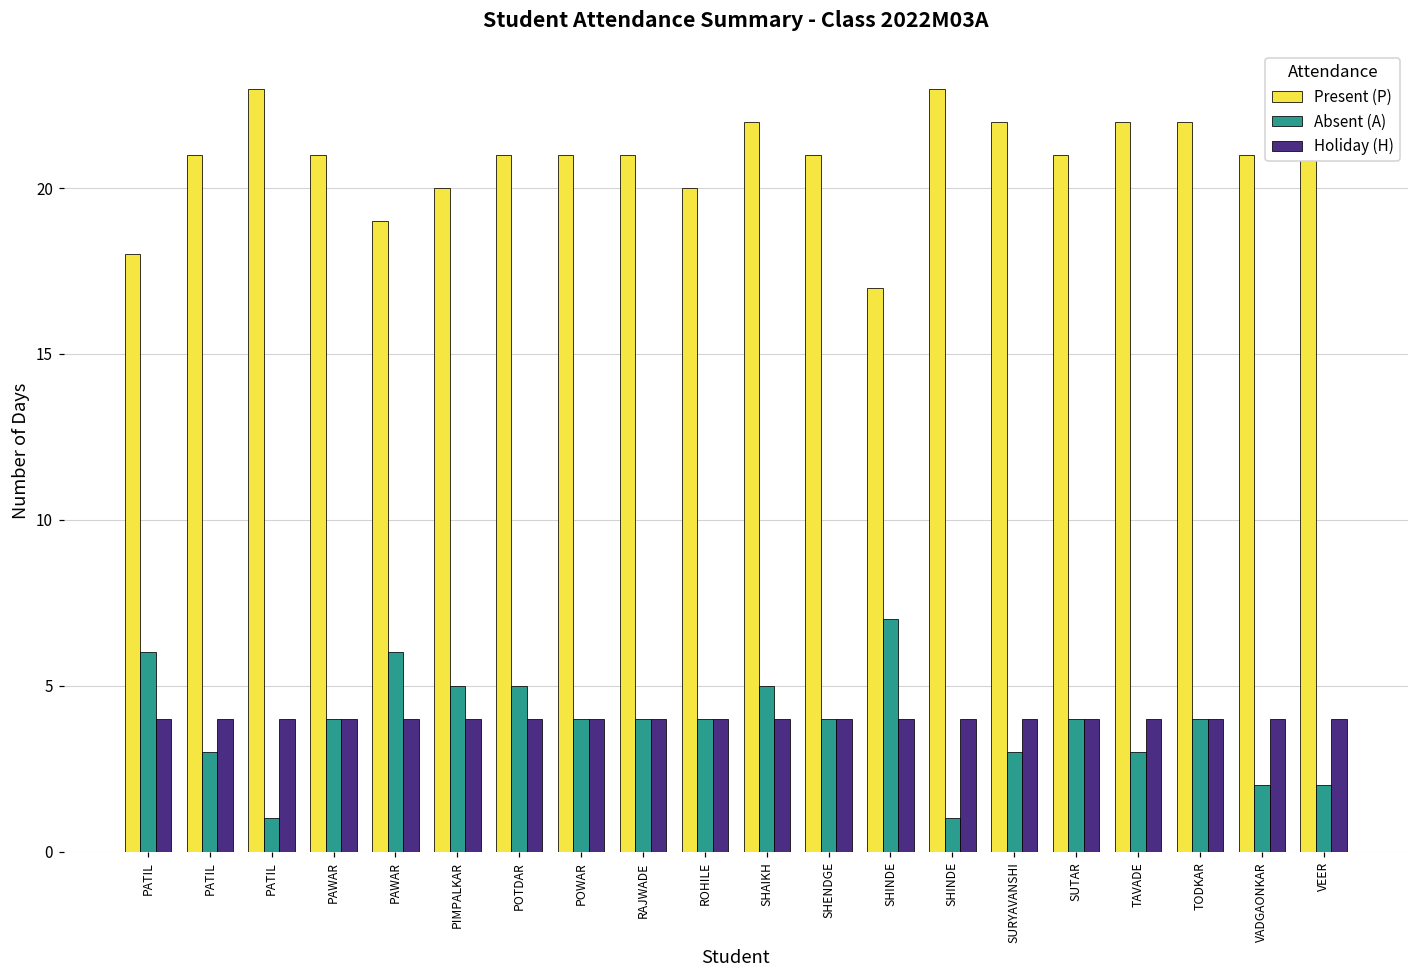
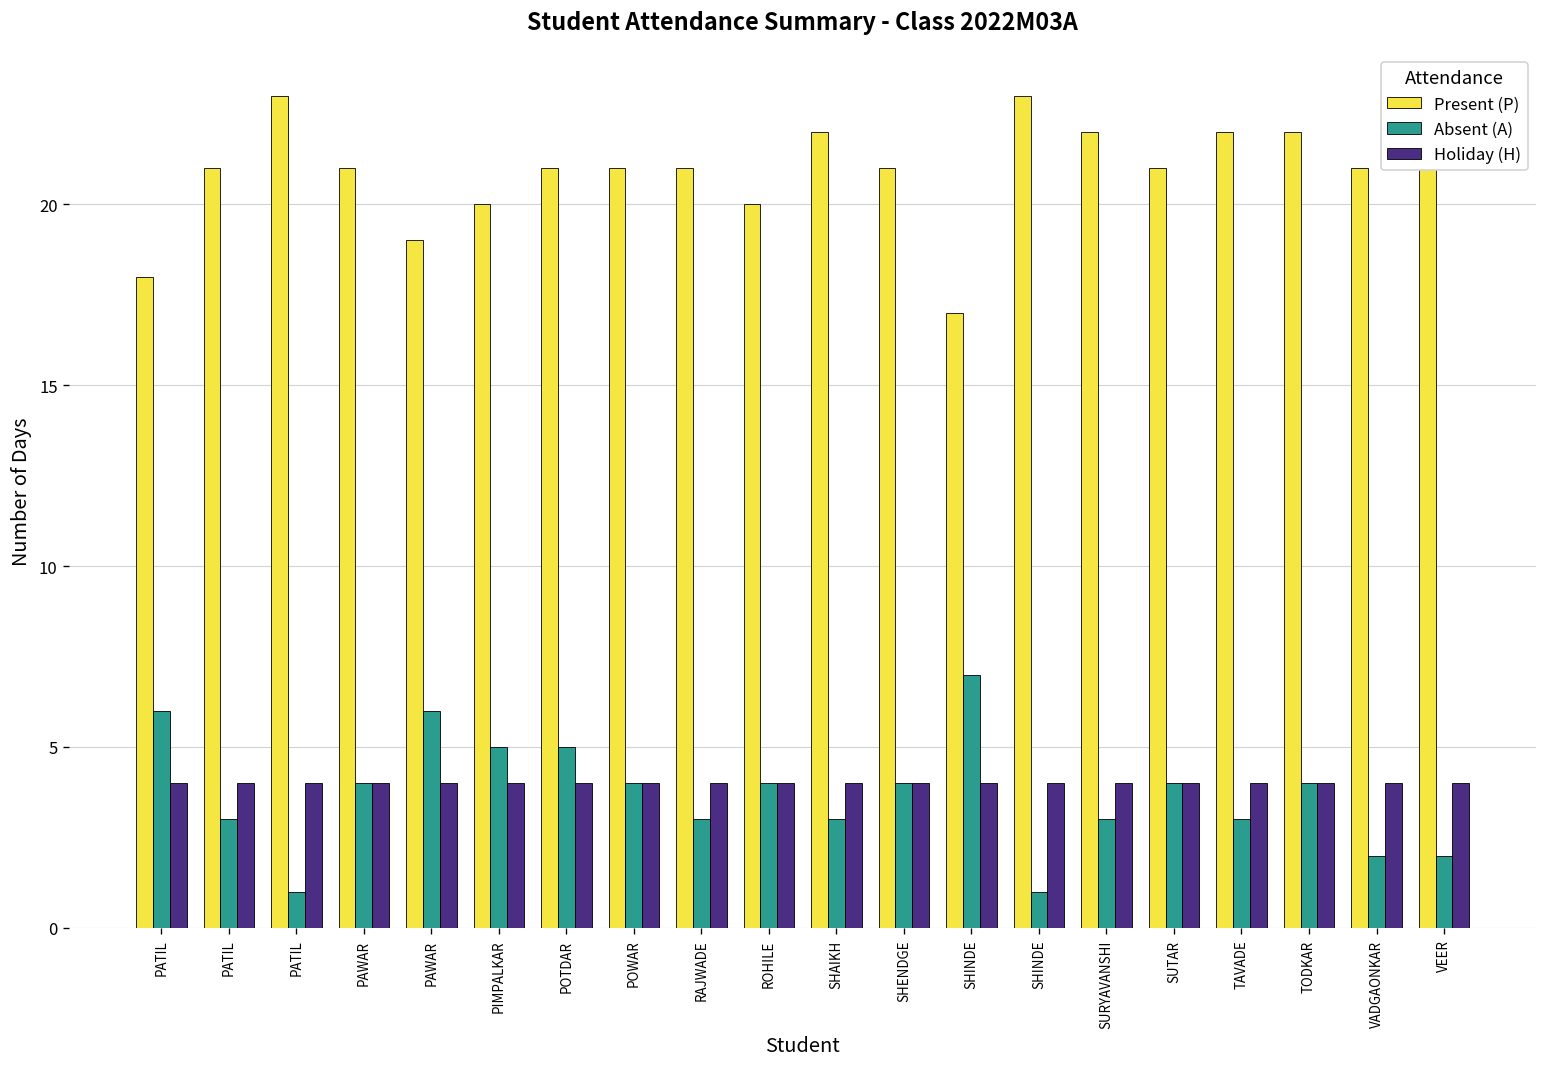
  {
    "Present (P)": {
      "PIMPALKAR": 20,
      "POTDAR": 21,
      "POWAR": 21,
      "RAJWADE": 21,
      "ROHILE": 20,
      "SHAIKH": 22,
      "SHENDGE": 21,
      "SURYAVANSHI": 22,
      "SUTAR": 21,
      "TAVADE": 22,
      "TODKAR": 22,
      "VADGAONKAR": 21
    },
    "Absent (A)": {
      "PIMPALKAR": 5,
      "POTDAR": 5,
      "POWAR": 4,
-     "RAJWADE": 4,
+     "RAJWADE": 3,
      "ROHILE": 4,
-     "SHAIKH": 5,
+     "SHAIKH": 3,
      "SHENDGE": 4,
      "SURYAVANSHI": 3,
      "SUTAR": 4,
      "TAVADE": 3,
      "TODKAR": 4,
      "VADGAONKAR": 2,
      "VEER": 2
    },
    "Holiday (H)": {
      "PIMPALKAR": 4,
      "POTDAR": 4,
      "POWAR": 4,
      "RAJWADE": 4,
      "ROHILE": 4,
      "SHAIKH": 4,
      "SHENDGE": 4,
      "SURYAVANSHI": 4,
      "SUTAR": 4,
      "TAVADE": 4,
      "TODKAR": 4,
      "VADGAONKAR": 4,
      "VEER": 4
    }
  }
